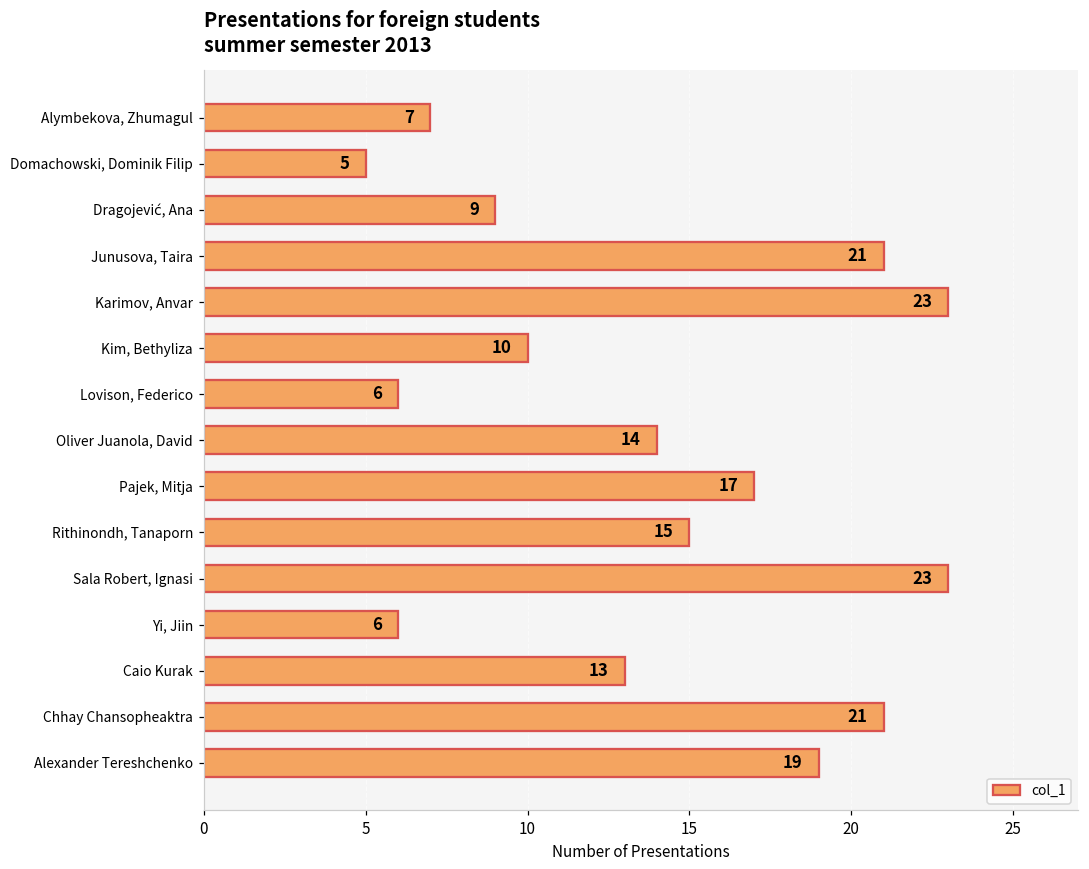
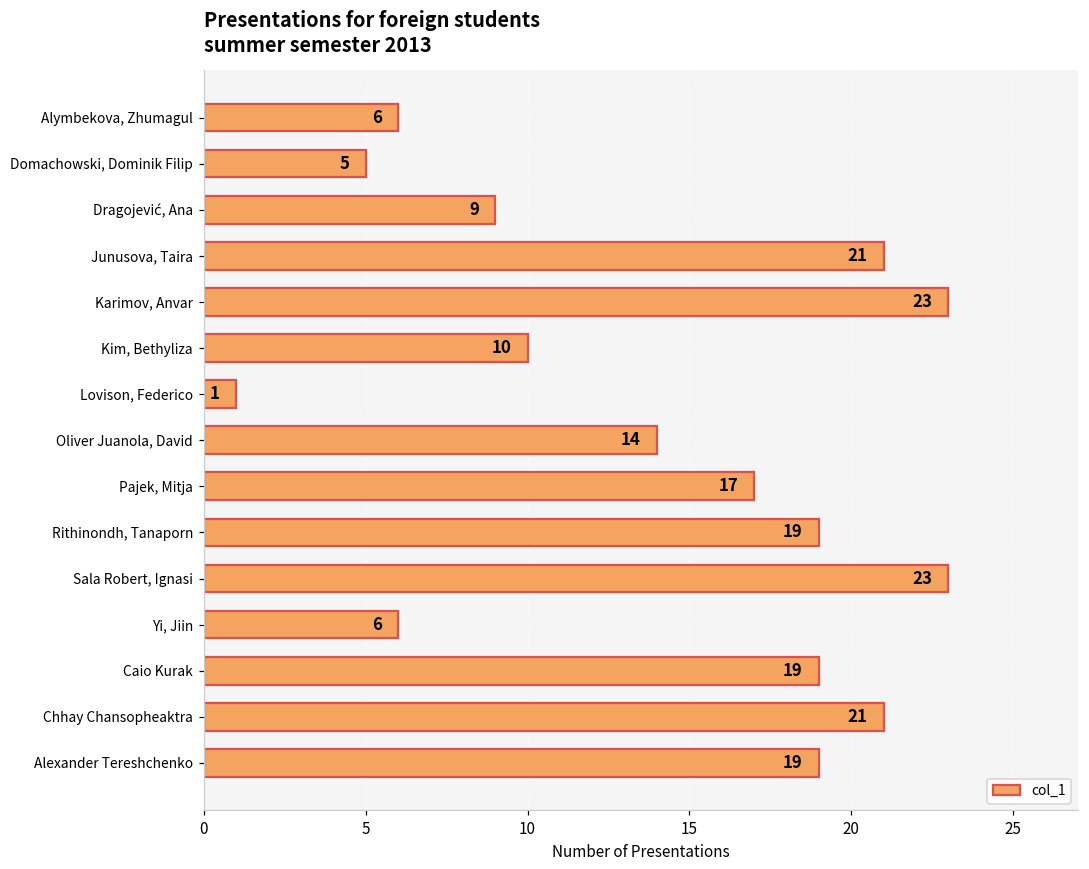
  {
-   "Alymbekova, Zhumagul": 7,
+   "Alymbekova, Zhumagul": 6,
    "Domachowski, Dominik Filip": 5,
    "Dragojević, Ana": 9,
    "Junusova, Taira": 21,
    "Karimov, Anvar": 23,
    "Kim, Bethyliza": 10,
-   "Lovison, Federico": 6,
+   "Lovison, Federico": 1,
    "Oliver Juanola, David": 14,
    "Pajek, Mitja": 17,
-   "Rithinondh, Tanaporn": 15,
+   "Rithinondh, Tanaporn": 19,
    "Sala Robert, Ignasi": 23,
    "Yi, Jiin": 6,
-   "Caio Kurak": 13,
+   "Caio Kurak": 19,
    "Chhay Chansopheaktra": 21,
    "Alexander Tereshchenko": 19
  }
